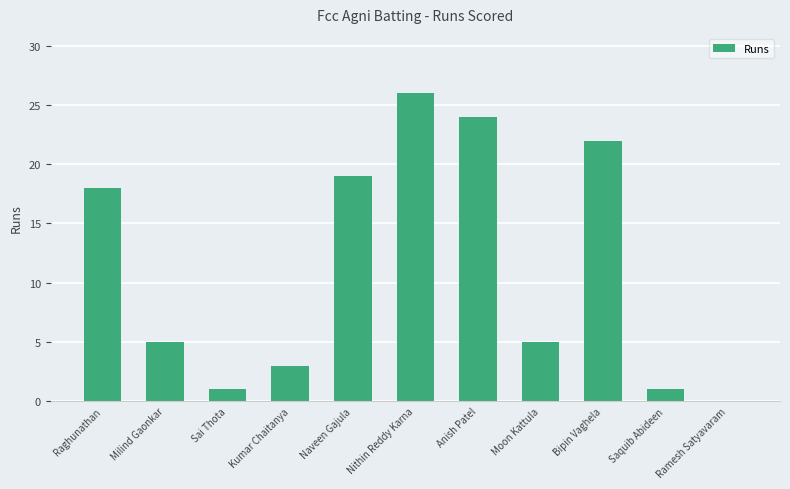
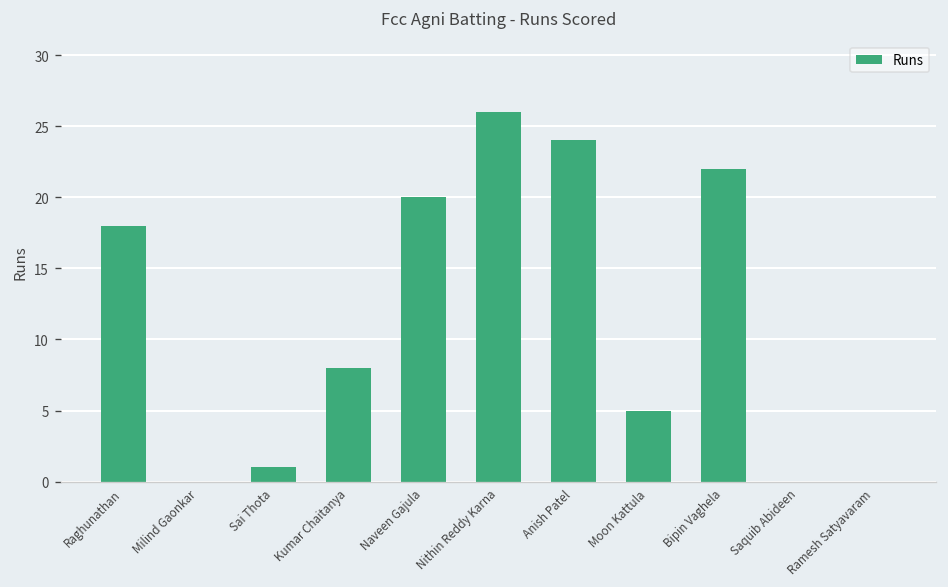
  {
    "Raghunathan": 18,
-   "Milind Gaonkar": 5,
+   "Milind Gaonkar": 0,
    "Sai Thota": 1,
-   "Kumar Chaitanya": 3,
-   "Naveen Gajula": 19,
+   "Kumar Chaitanya": 8,
+   "Naveen Gajula": 20,
    "Nithin Reddy Karna": 26,
    "Anish Patel": 24,
    "Moon Kattula": 5,
    "Bipin Vaghela": 22,
-   "Saquib Abideen": 1,
+   "Saquib Abideen": 0,
    "Ramesh Satyavaram": 0
  }
